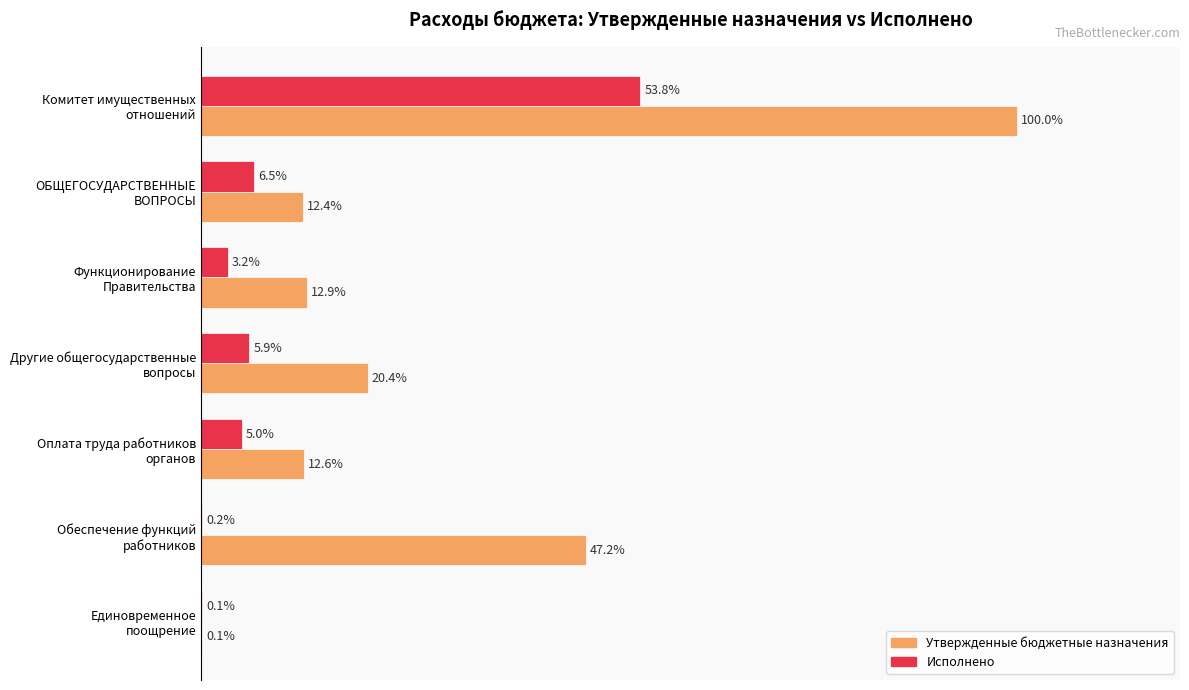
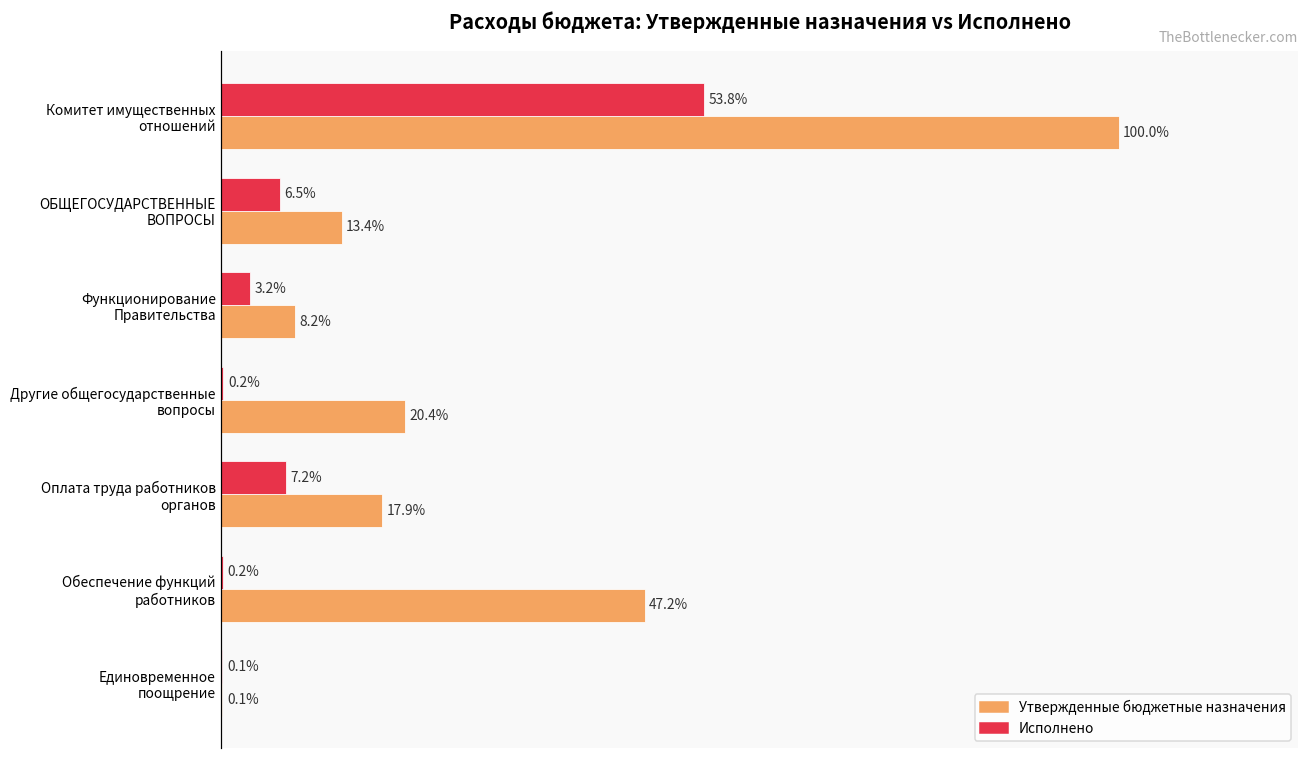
  {
    "Утвержденные бюджетные назначения": {
      "Комитет имущественных отношений": "100.0%",
-     "ОБЩЕГОСУДАРСТВЕННЫЕ ВОПРОСЫ": "12.4%",
-     "Функционирование Правительства": "12.9%",
+     "ОБЩЕГОСУДАРСТВЕННЫЕ ВОПРОСЫ": "13.4%",
+     "Функционирование Правительства": "8.2%",
      "Другие общегосударственные вопросы": "20.4%",
-     "Оплата труда работников органов": "12.6%",
+     "Оплата труда работников органов": "17.9%",
      "Обеспечение функций работников": "47.2%",
      "Единовременное поощрение": "0.1%"
    },
    "Исполнено": {
      "Комитет имущественных отношений": "53.8%",
      "ОБЩЕГОСУДАРСТВЕННЫЕ ВОПРОСЫ": "6.5%",
      "Функционирование Правительства": "3.2%",
-     "Другие общегосударственные вопросы": "5.9%",
-     "Оплата труда работников органов": "5.0%",
+     "Другие общегосударственные вопросы": "0.2%",
+     "Оплата труда работников органов": "7.2%",
      "Обеспечение функций работников": "0.2%",
      "Единовременное поощрение": "0.1%"
    }
  }
